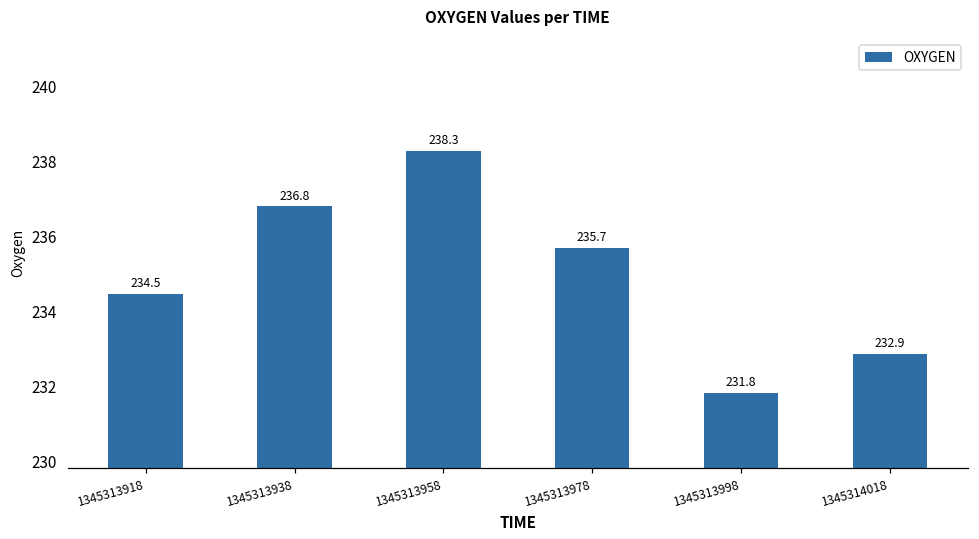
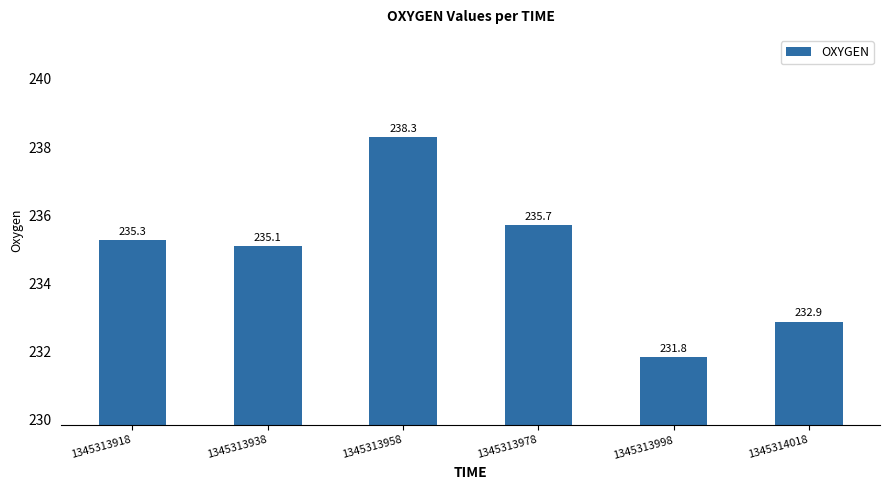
  {
-   "1345313918": 234.5,
-   "1345313938": 236.8,
+   "1345313918": 235.3,
+   "1345313938": 235.1,
    "1345313958": 238.3,
    "1345313978": 235.7,
    "1345313998": 231.8,
    "1345314018": 232.9
  }
